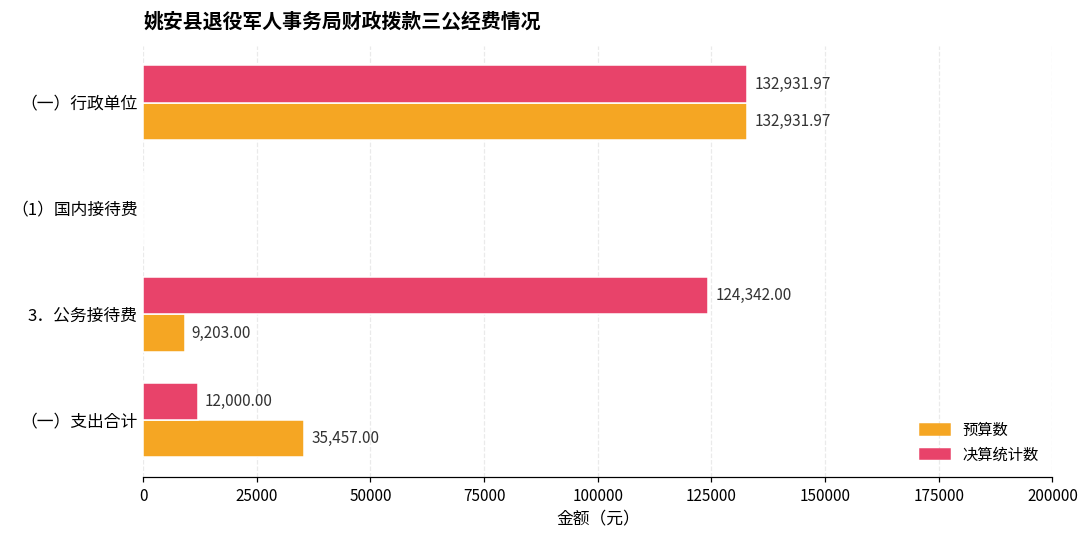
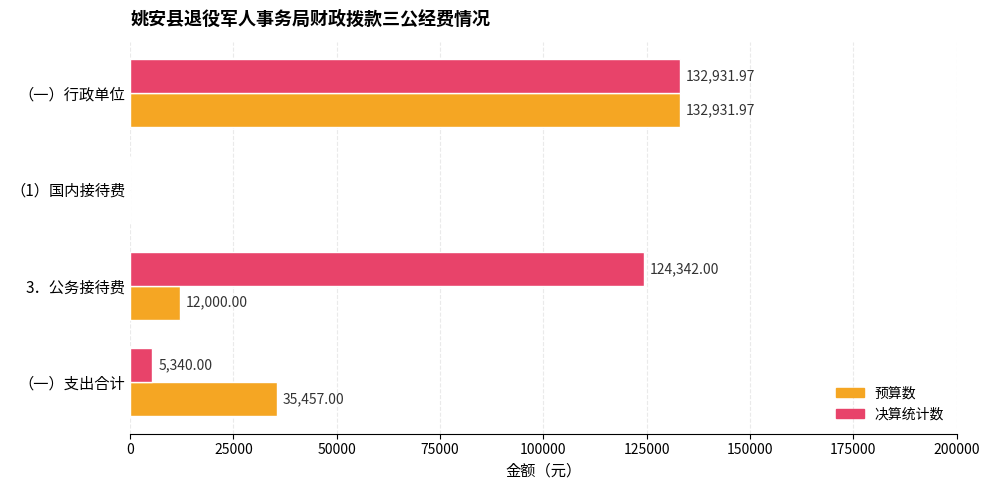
  {
    "预算数": {
      "（一）行政单位": "132,931.97",
-     "3．公务接待费": "9,203.00",
+     "3．公务接待费": "12,000.00",
      "（一）支出合计": "35,457.00"
    },
    "决算统计数": {
      "（一）行政单位": "132,931.97",
      "3．公务接待费": "124,342.00",
-     "（一）支出合计": "12,000.00"
+     "（一）支出合计": "5,340.00"
    }
  }
